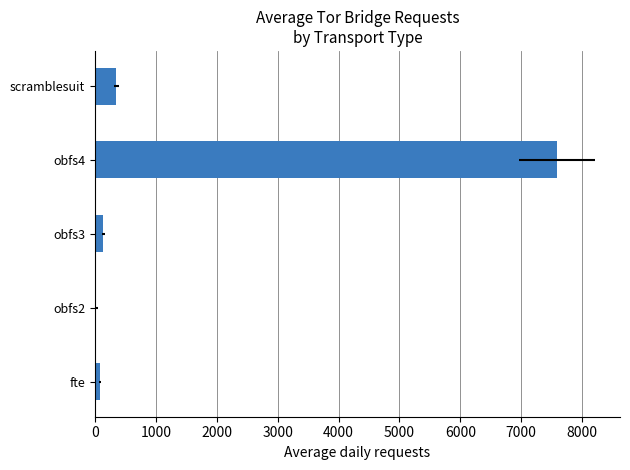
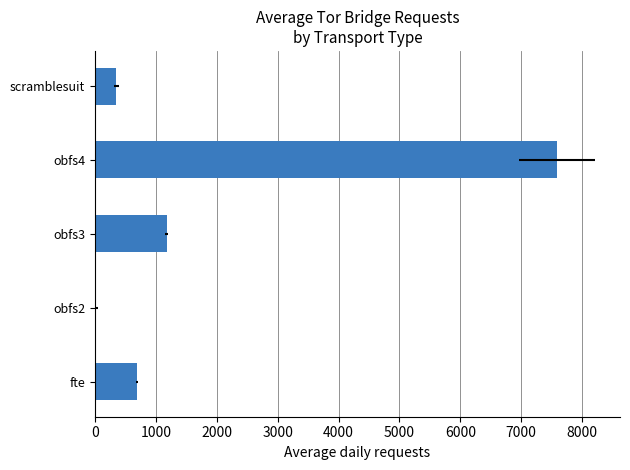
  {
    "scramblesuit": 400,
    "obfs4": 7600,
-   "obfs3": 100,
-   "fte": 100
+   "obfs3": 1200,
+   "fte": 700
  }
